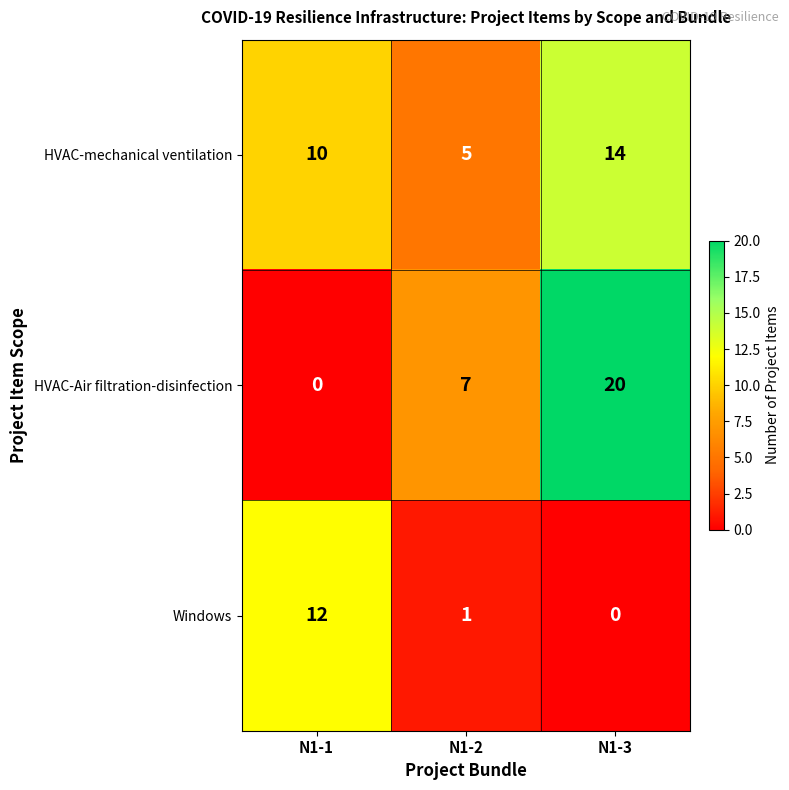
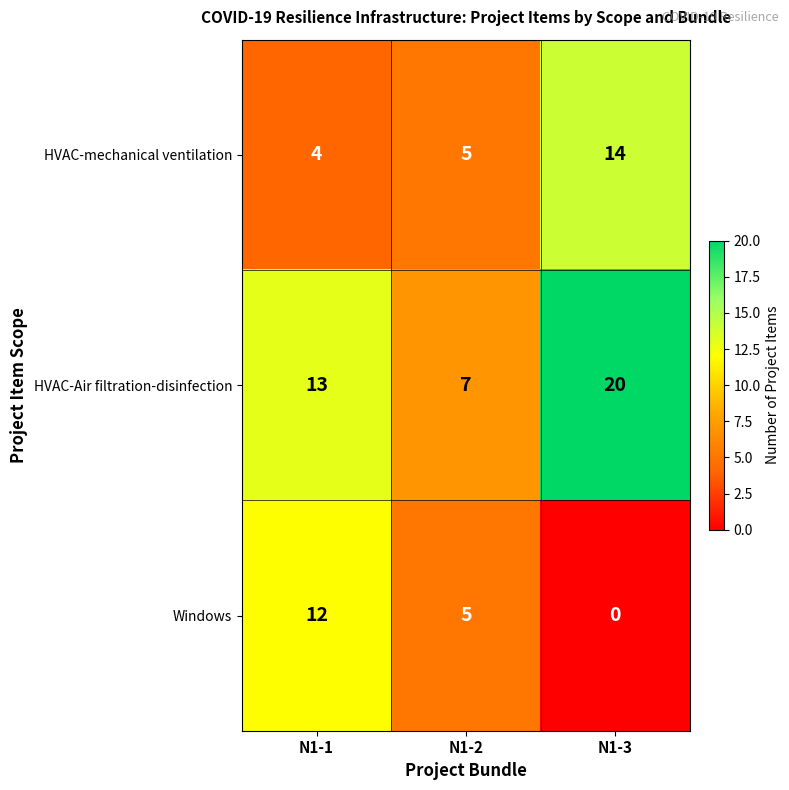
  {
    "HVAC-mechanical ventilation": {
-     "N1-1": 10,
+     "N1-1": 4,
      "N1-2": 5,
      "N1-3": 14
    },
    "HVAC-Air filtration-disinfection": {
-     "N1-1": 0,
+     "N1-1": 13,
      "N1-2": 7,
      "N1-3": 20
    },
    "Windows": {
      "N1-1": 12,
-     "N1-2": 1,
+     "N1-2": 5,
      "N1-3": 0
    }
  }
